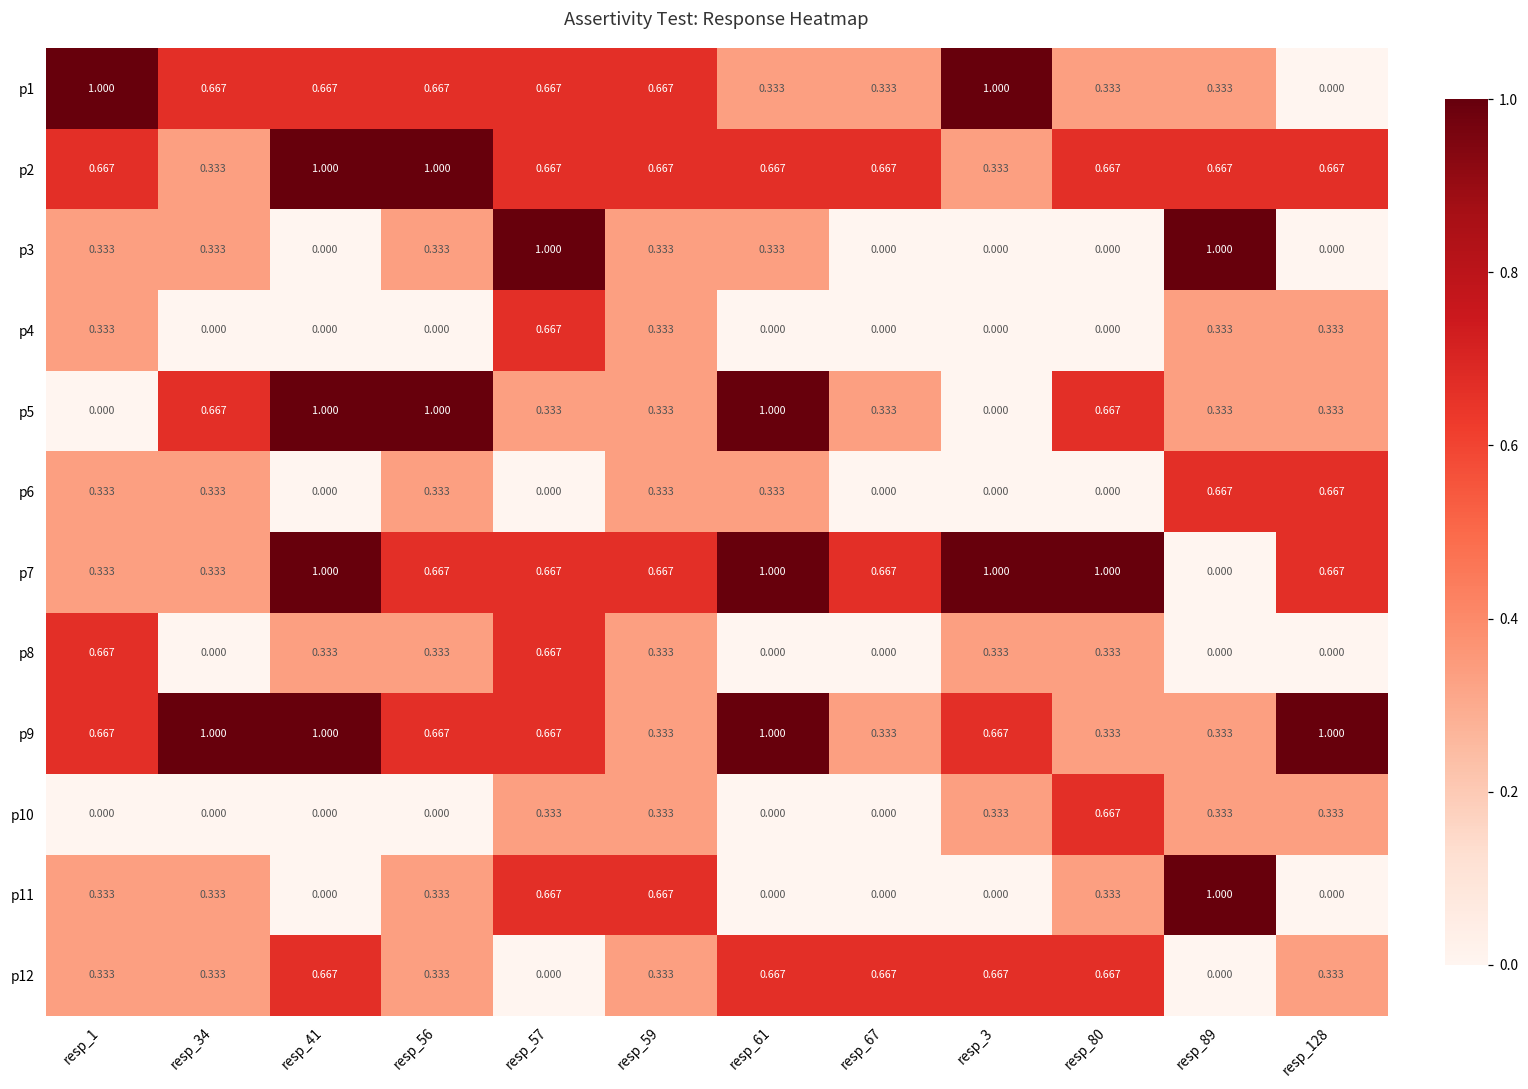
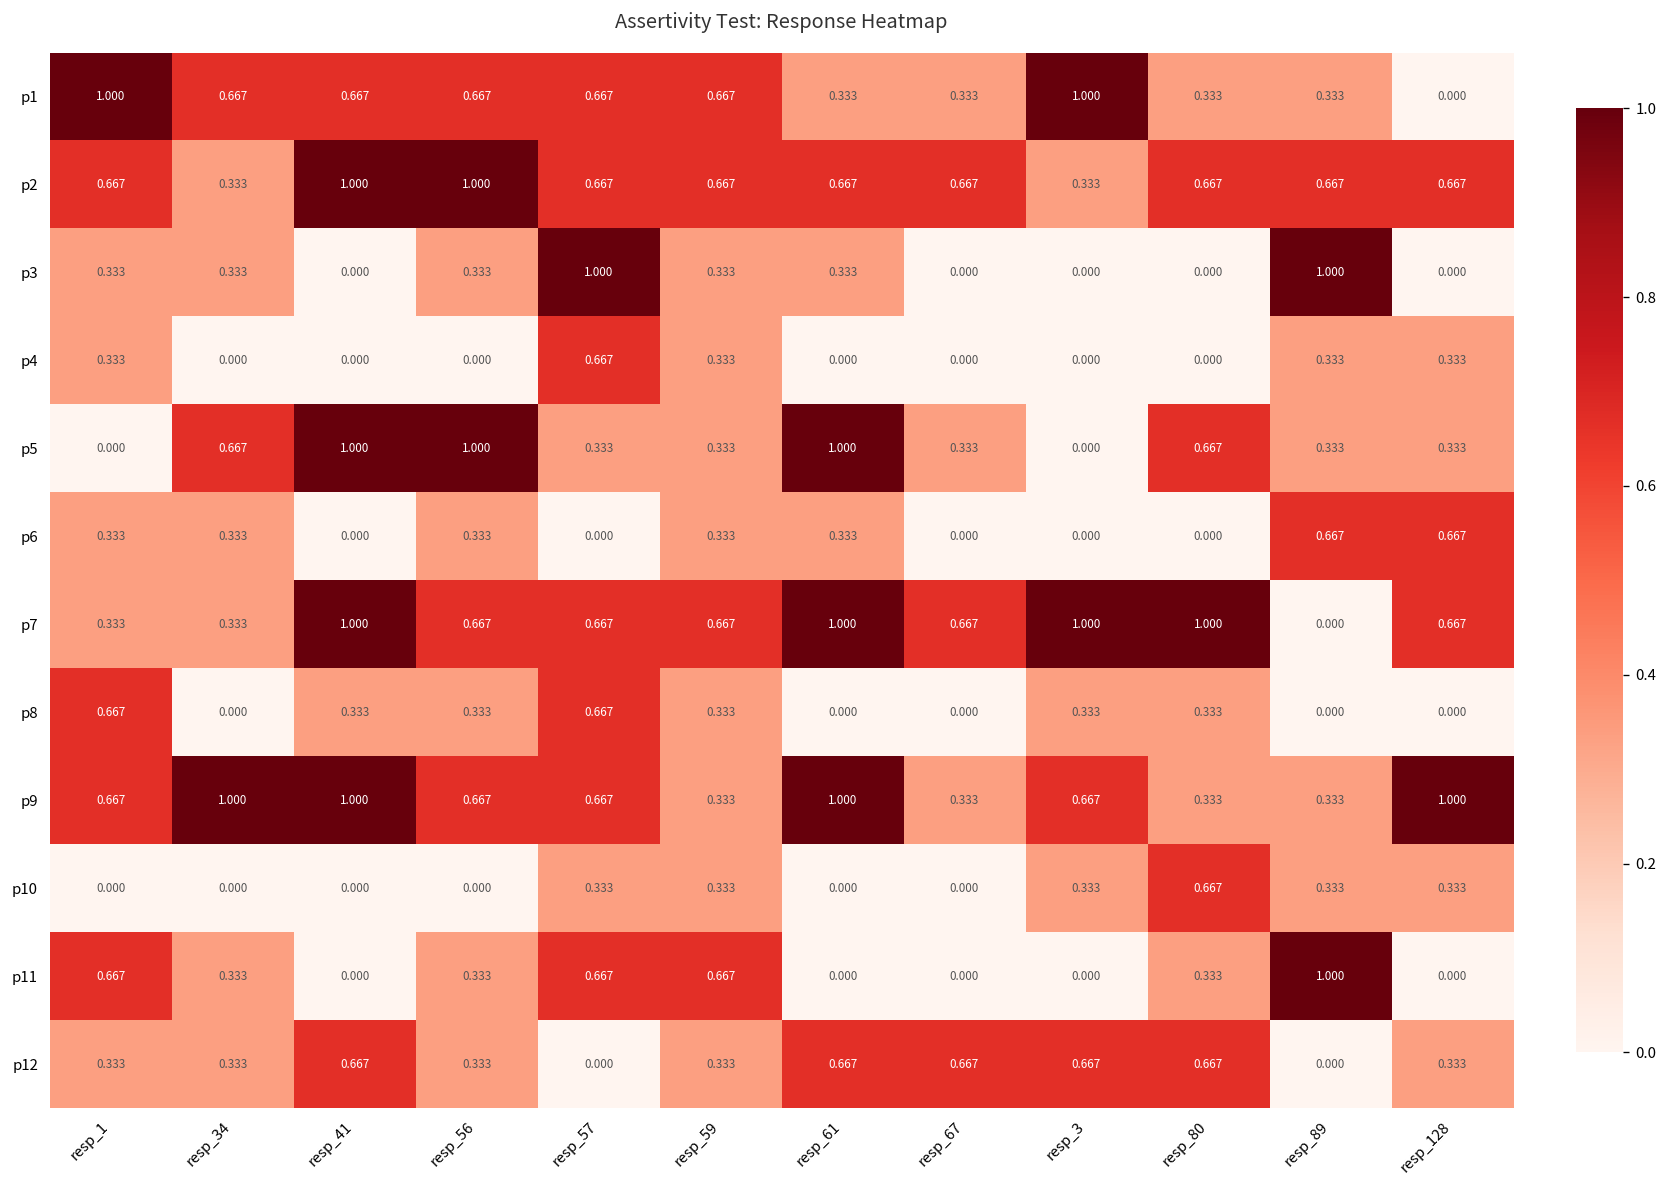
  {
    "p1": {
      "resp_1": 1.000,
      "resp_34": 0.667,
      "resp_41": 0.667,
      "resp_56": 0.667,
      "resp_57": 0.667,
      "resp_59": 0.667,
      "resp_61": 0.333,
      "resp_67": 0.333,
      "resp_3": 1.000,
      "resp_80": 0.333,
      "resp_89": 0.333,
      "resp_128": 0.000
    },
    "p2": {
      "resp_1": 0.667,
      "resp_34": 0.333,
      "resp_41": 1.000,
      "resp_56": 1.000,
      "resp_57": 0.667,
      "resp_59": 0.667,
      "resp_61": 0.667,
      "resp_67": 0.667,
      "resp_3": 0.333,
      "resp_80": 0.667,
      "resp_89": 0.667,
      "resp_128": 0.667
    },
    "p3": {
      "resp_1": 0.333,
      "resp_34": 0.333,
      "resp_41": 0.000,
      "resp_56": 0.333,
      "resp_57": 1.000,
      "resp_59": 0.333,
      "resp_61": 0.333,
      "resp_67": 0.000,
      "resp_3": 0.000,
      "resp_80": 0.000,
      "resp_89": 1.000,
      "resp_128": 0.000
    },
    "p4": {
      "resp_1": 0.333,
      "resp_34": 0.000,
      "resp_41": 0.000,
      "resp_56": 0.000,
      "resp_57": 0.667,
      "resp_59": 0.333,
      "resp_61": 0.000,
      "resp_67": 0.000,
      "resp_3": 0.000,
      "resp_80": 0.000,
      "resp_89": 0.333,
      "resp_128": 0.333
    },
    "p5": {
      "resp_1": 0.000,
      "resp_34": 0.667,
      "resp_41": 1.000,
      "resp_56": 1.000,
      "resp_57": 0.333,
      "resp_59": 0.333,
      "resp_61": 1.000,
      "resp_67": 0.333,
      "resp_3": 0.000,
      "resp_80": 0.667,
      "resp_89": 0.333,
      "resp_128": 0.333
    },
    "p6": {
      "resp_1": 0.333,
      "resp_34": 0.333,
      "resp_41": 0.000,
      "resp_56": 0.333,
      "resp_57": 0.000,
      "resp_59": 0.333,
      "resp_61": 0.333,
      "resp_67": 0.000,
      "resp_3": 0.000,
      "resp_80": 0.000,
      "resp_89": 0.667,
      "resp_128": 0.667
    },
    "p7": {
      "resp_1": 0.333,
      "resp_34": 0.333,
      "resp_41": 1.000,
      "resp_56": 0.667,
      "resp_57": 0.667,
      "resp_59": 0.667,
      "resp_61": 1.000,
      "resp_67": 0.667,
      "resp_3": 1.000,
      "resp_80": 1.000,
      "resp_89": 0.000,
      "resp_128": 0.667
    },
    "p8": {
      "resp_1": 0.667,
      "resp_34": 0.000,
      "resp_41": 0.333,
      "resp_56": 0.333,
      "resp_57": 0.667,
      "resp_59": 0.333,
      "resp_61": 0.000,
      "resp_67": 0.000,
      "resp_3": 0.333,
      "resp_80": 0.333,
      "resp_89": 0.000,
      "resp_128": 0.000
    },
    "p9": {
      "resp_1": 0.667,
      "resp_34": 1.000,
      "resp_41": 1.000,
      "resp_56": 0.667,
      "resp_57": 0.667,
      "resp_59": 0.333,
      "resp_61": 1.000,
      "resp_67": 0.333,
      "resp_3": 0.667,
      "resp_80": 0.333,
      "resp_89": 0.333,
      "resp_128": 1.000
    },
    "p10": {
      "resp_1": 0.000,
      "resp_34": 0.000,
      "resp_41": 0.000,
      "resp_56": 0.000,
      "resp_57": 0.333,
      "resp_59": 0.333,
      "resp_61": 0.000,
      "resp_67": 0.000,
      "resp_3": 0.333,
      "resp_80": 0.667,
      "resp_89": 0.333,
      "resp_128": 0.333
    },
    "p11": {
-     "resp_1": 0.333,
+     "resp_1": 0.667,
      "resp_34": 0.333,
      "resp_41": 0.000,
      "resp_56": 0.333,
      "resp_57": 0.667,
      "resp_59": 0.667,
      "resp_61": 0.000,
      "resp_67": 0.000,
      "resp_3": 0.000,
      "resp_80": 0.333,
      "resp_89": 1.000,
      "resp_128": 0.000
    },
    "p12": {
      "resp_1": 0.333,
      "resp_34": 0.333,
      "resp_41": 0.667,
      "resp_56": 0.333,
      "resp_57": 0.000,
      "resp_59": 0.333,
      "resp_61": 0.667,
      "resp_67": 0.667,
      "resp_3": 0.667,
      "resp_80": 0.667,
      "resp_89": 0.000,
      "resp_128": 0.333
    }
  }
